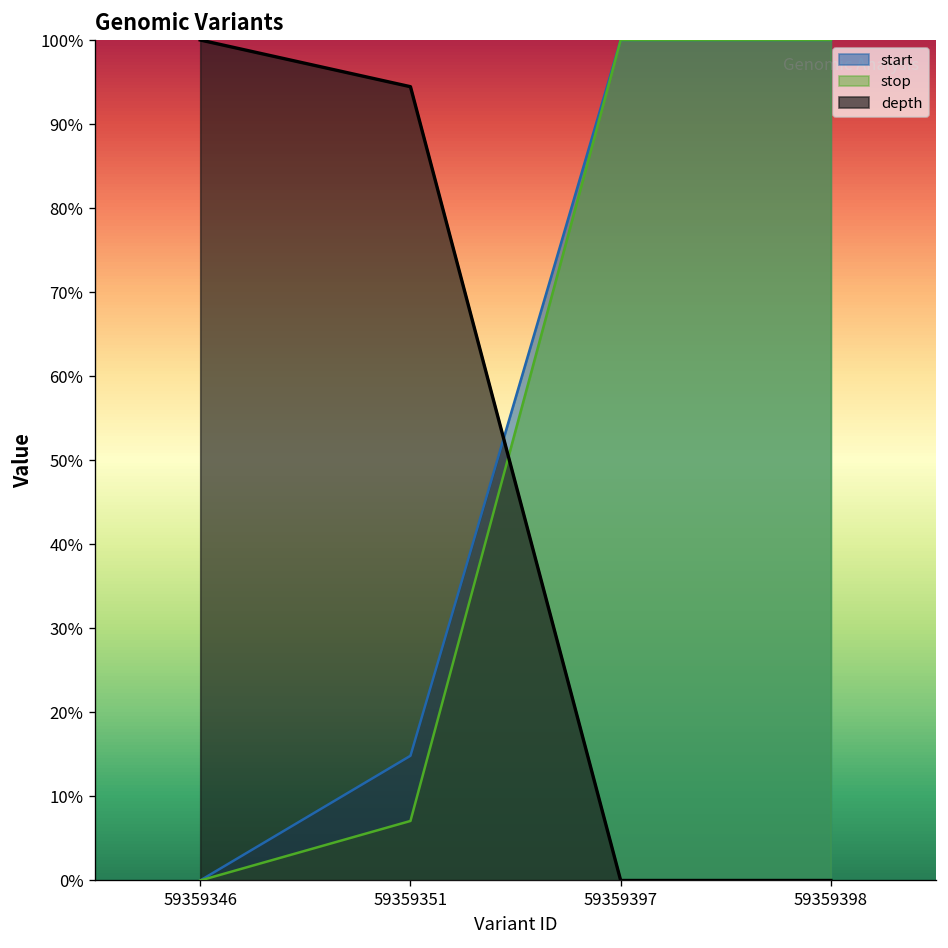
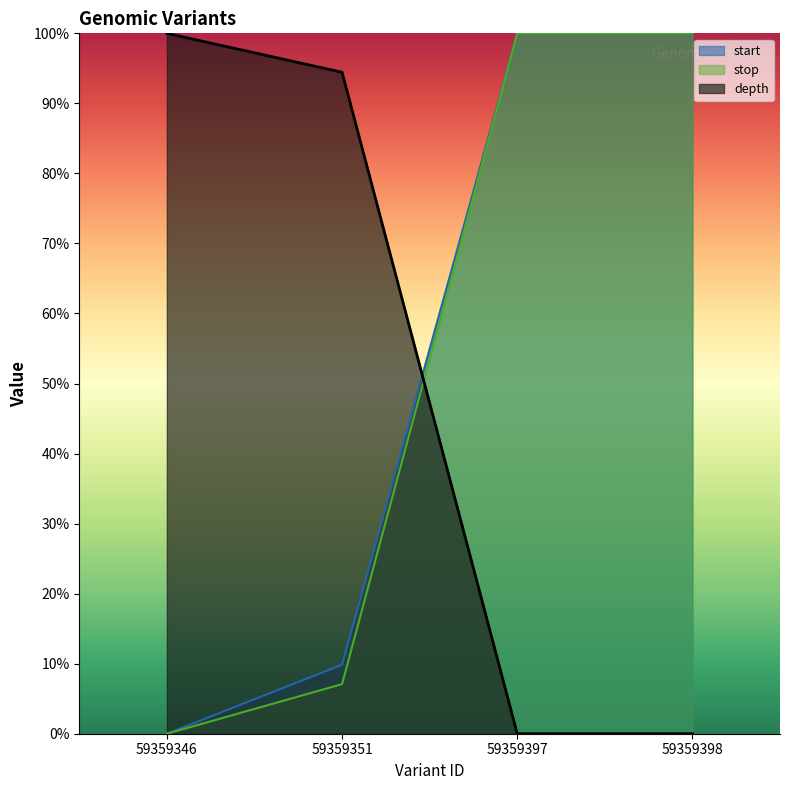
  {
    "start": {
-     "59359351": "15%"
+     "59359351": "10%"
    },
    "stop": {
      "59359351": "7%"
    },
    "depth": {
      "59359346": "100%",
      "59359351": "94%",
      "59359397": "0%",
      "59359398": "0%"
    }
  }
